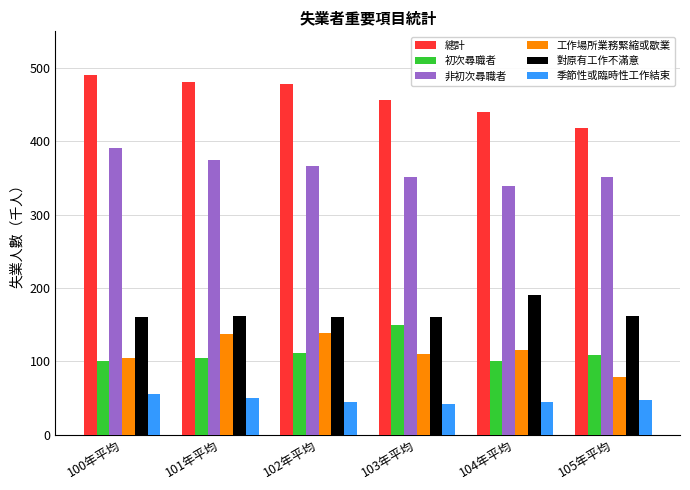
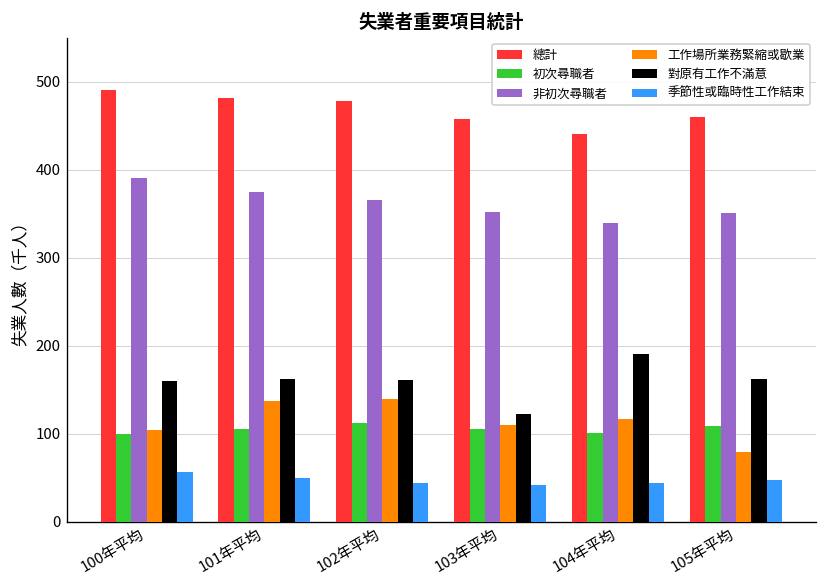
  {
    "總計": {
      "100年平均": 490,
      "101年平均": 480,
      "102年平均": 480,
      "103年平均": 460,
      "104年平均": 440,
-     "105年平均": 420
+     "105年平均": 460
    },
    "初次尋職者": {
      "100年平均": 100,
      "101年平均": 110,
      "102年平均": 110,
-     "103年平均": 150,
+     "103年平均": 110,
      "104年平均": 100,
      "105年平均": 110
    },
    "非初次尋職者": {
      "100年平均": 390,
      "101年平均": 380,
      "102年平均": 370,
      "103年平均": 350,
      "104年平均": 340,
      "105年平均": 350
    },
    "工作場所業務緊縮或歇業": {
      "100年平均": 100,
      "101年平均": 140,
      "102年平均": 140,
      "103年平均": 110,
      "104年平均": 120,
      "105年平均": 80
    },
    "對原有工作不滿意": {
      "100年平均": 160,
      "101年平均": 160,
      "102年平均": 160,
-     "103年平均": 160,
+     "103年平均": 120,
      "104年平均": 190,
      "105年平均": 160
    },
    "季節性或臨時性工作結束": {
      "100年平均": 60,
      "101年平均": 50,
      "102年平均": 40,
      "103年平均": 40,
      "104年平均": 40,
      "105年平均": 50
    }
  }
